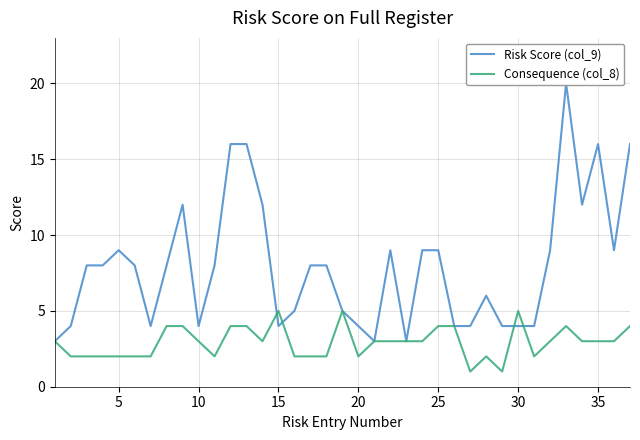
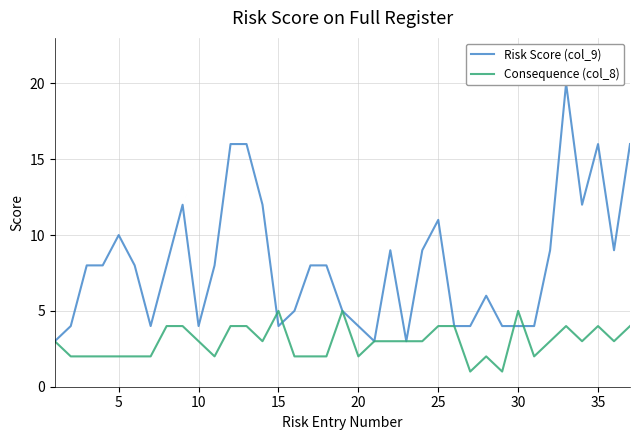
  {
    "Risk Score (col_9)": {
-     "5": 9,
+     "5": 10,
      "10": 4,
      "15": 4,
      "20": 4,
-     "25": 9,
+     "25": 11,
      "30": 4,
      "35": 16
    },
    "Consequence (col_8)": {
      "5": 2,
      "10": 3,
      "15": 5,
      "20": 2,
      "25": 4,
      "30": 5,
-     "35": 3
+     "35": 4
    }
  }
